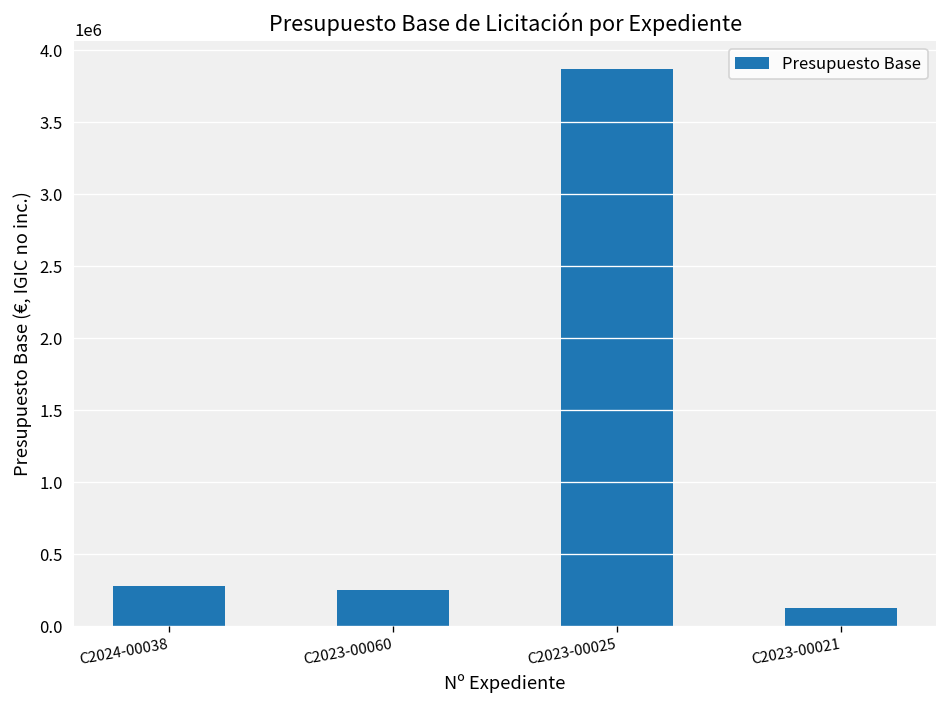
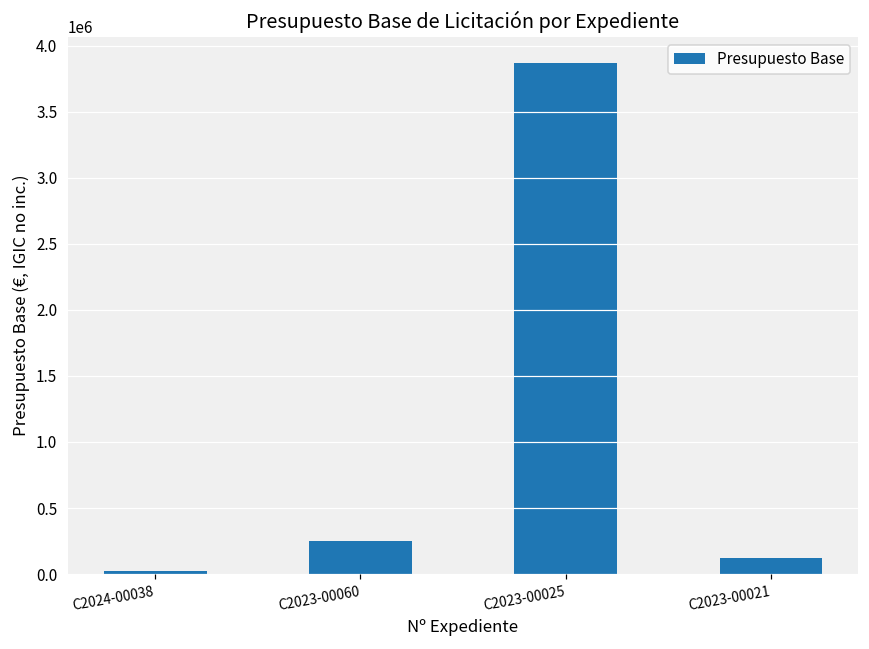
  {
-   "C2024-00038": 280000,
+   "C2024-00038": 20000,
    "C2023-00060": 250000,
    "C2023-00025": 3870000,
    "C2023-00021": 120000
  }
